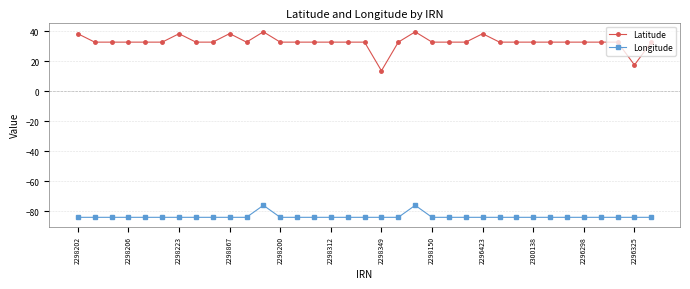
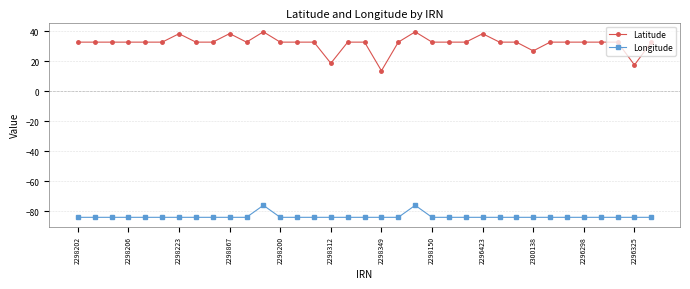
  {
    "Latitude": {
-     "2298202": 38,
+     "2298202": 33,
      "2298206": 33,
      "2298223": 38,
      "2298867": 38,
      "2298200": 33,
-     "2298312": 33,
+     "2298312": 19,
      "2298349": 14,
      "2298150": 33,
      "2296423": 38,
-     "2300138": 33,
+     "2300138": 27,
      "2296298": 33,
      "2296325": 17
    },
    "Longitude": {
      "2298202": -84,
      "2298206": -84,
      "2298223": -84,
      "2298867": -84,
      "2298200": -84,
      "2298312": -84,
      "2298349": -84,
      "2298150": -84,
      "2296423": -84,
      "2300138": -84,
      "2296298": -84,
      "2296325": -84
    }
  }
